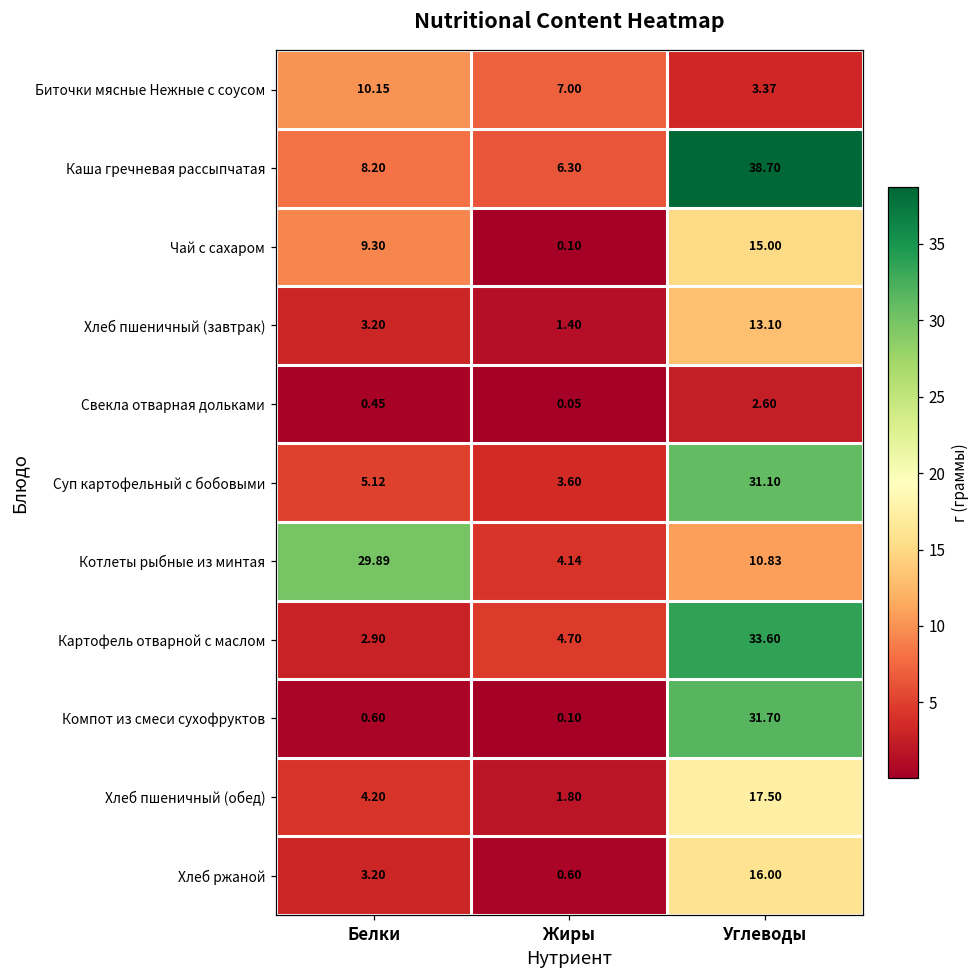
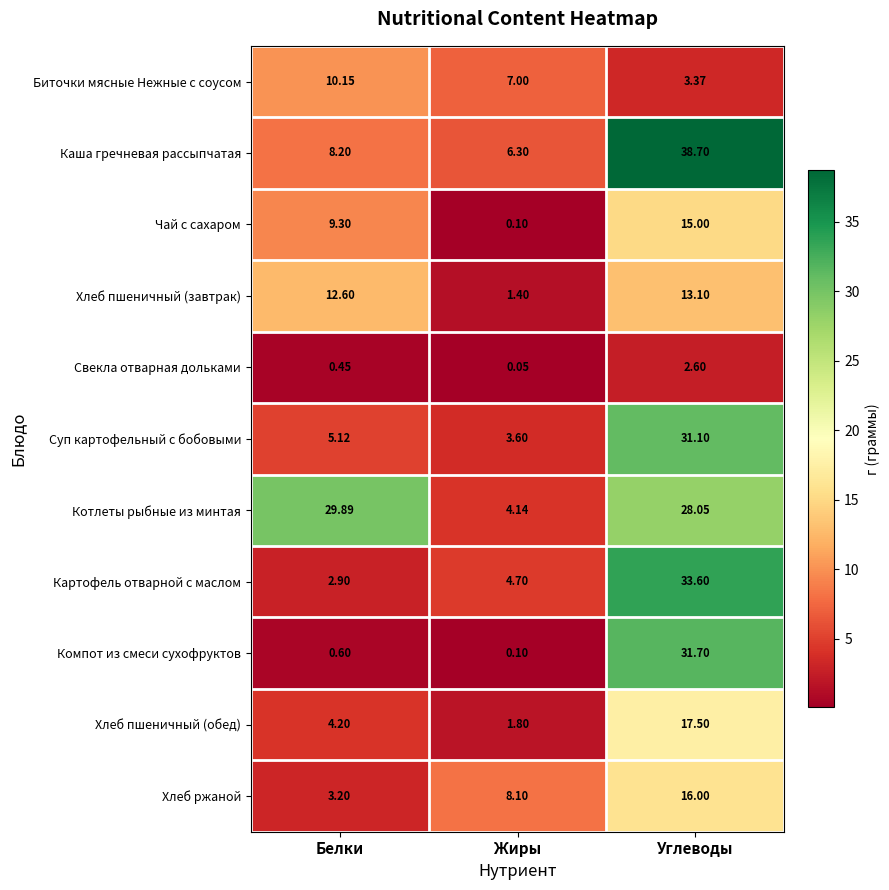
  {
    "Биточки мясные Нежные с соусом": {
      "Белки": 10.15,
      "Жиры": 7.00,
      "Углеводы": 3.37
    },
    "Каша гречневая рассыпчатая": {
      "Белки": 8.20,
      "Жиры": 6.30,
      "Углеводы": 38.70
    },
    "Чай с сахаром": {
      "Белки": 9.30,
      "Жиры": 0.10,
      "Углеводы": 15.00
    },
    "Хлеб пшеничный (завтрак)": {
-     "Белки": 3.20,
+     "Белки": 12.60,
      "Жиры": 1.40,
      "Углеводы": 13.10
    },
    "Свекла отварная дольками": {
      "Белки": 0.45,
      "Жиры": 0.05,
      "Углеводы": 2.60
    },
    "Суп картофельный с бобовыми": {
      "Белки": 5.12,
      "Жиры": 3.60,
      "Углеводы": 31.10
    },
    "Котлеты рыбные из минтая": {
      "Белки": 29.89,
      "Жиры": 4.14,
-     "Углеводы": 10.83
+     "Углеводы": 28.05
    },
    "Картофель отварной с маслом": {
      "Белки": 2.90,
      "Жиры": 4.70,
      "Углеводы": 33.60
    },
    "Компот из смеси сухофруктов": {
      "Белки": 0.60,
      "Жиры": 0.10,
      "Углеводы": 31.70
    },
    "Хлеб пшеничный (обед)": {
      "Белки": 4.20,
      "Жиры": 1.80,
      "Углеводы": 17.50
    },
    "Хлеб ржаной": {
      "Белки": 3.20,
-     "Жиры": 0.60,
+     "Жиры": 8.10,
      "Углеводы": 16.00
    }
  }
